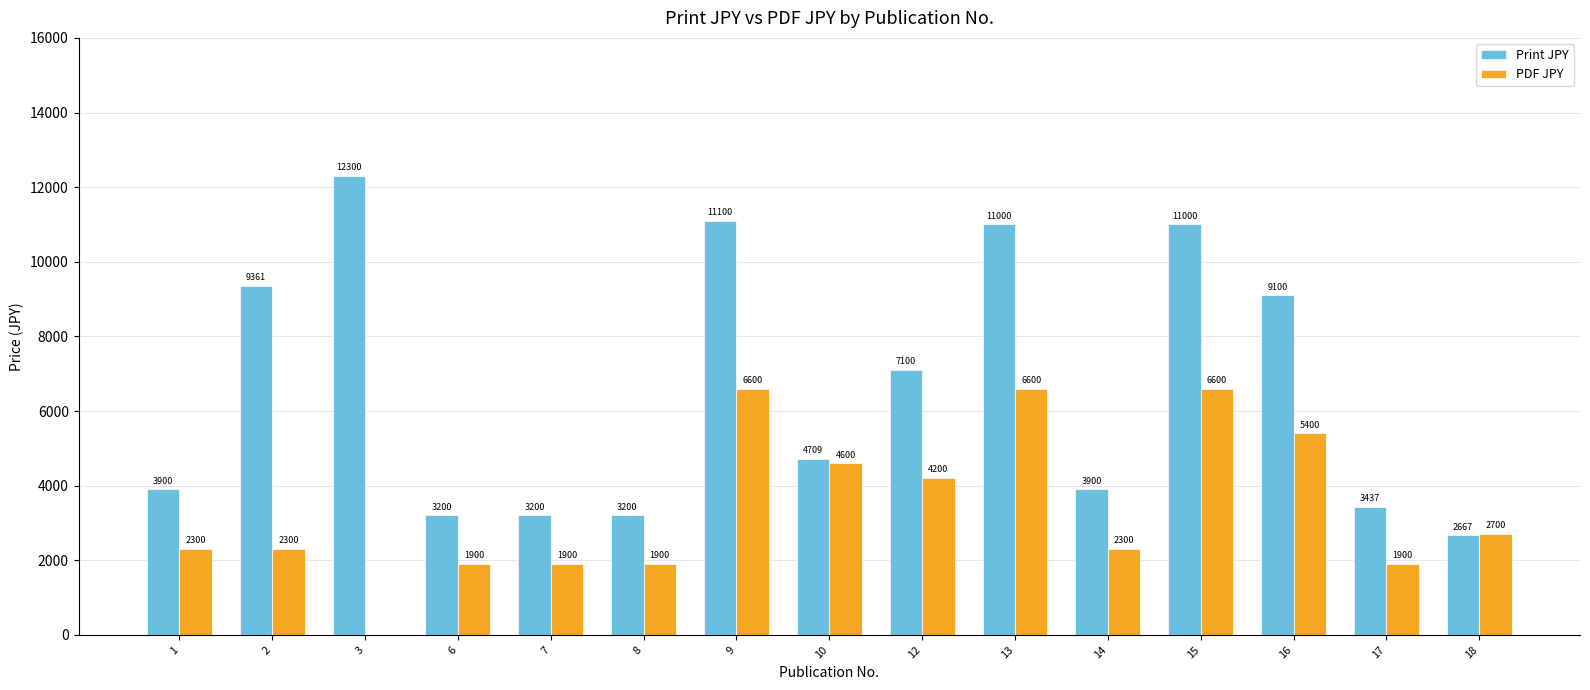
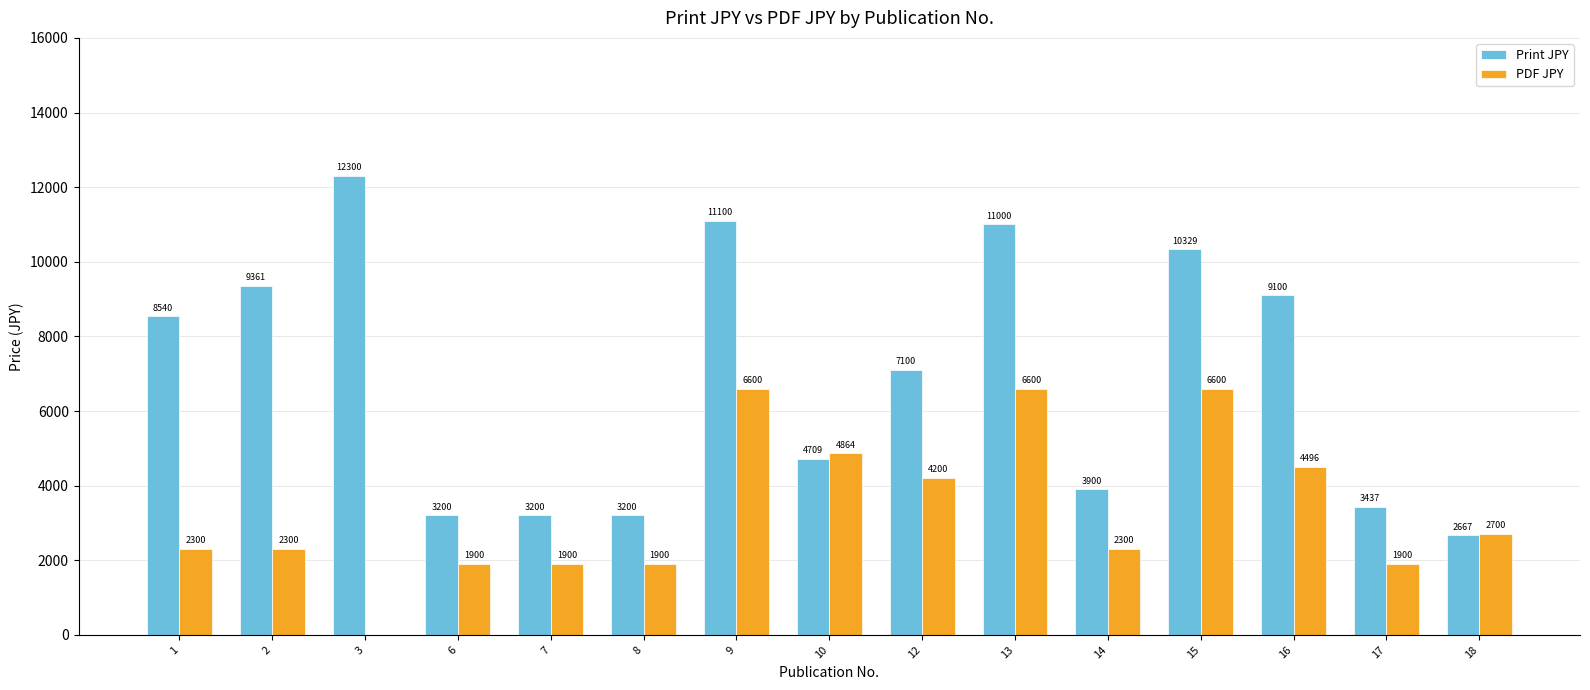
  {
    "Print JPY": {
-     "1": 3900,
+     "1": 8540,
      "2": 9361,
      "3": 12300,
      "6": 3200,
      "7": 3200,
      "8": 3200,
      "9": 11100,
      "10": 4709,
      "12": 7100,
      "13": 11000,
      "14": 3900,
-     "15": 11000,
+     "15": 10329,
      "16": 9100,
      "17": 3437,
      "18": 2667
    },
    "PDF JPY": {
      "1": 2300,
      "2": 2300,
      "6": 1900,
      "7": 1900,
      "8": 1900,
      "9": 6600,
-     "10": 4600,
+     "10": 4864,
      "12": 4200,
      "13": 6600,
      "14": 2300,
      "15": 6600,
-     "16": 5400,
+     "16": 4496,
      "17": 1900,
      "18": 2700
    }
  }
